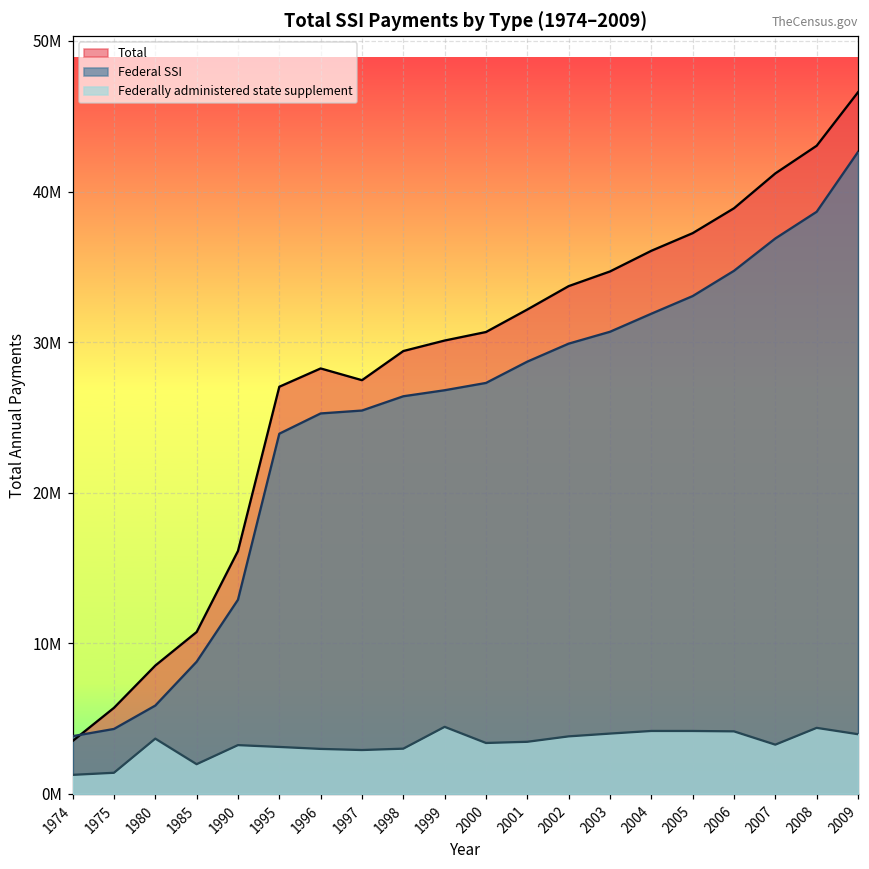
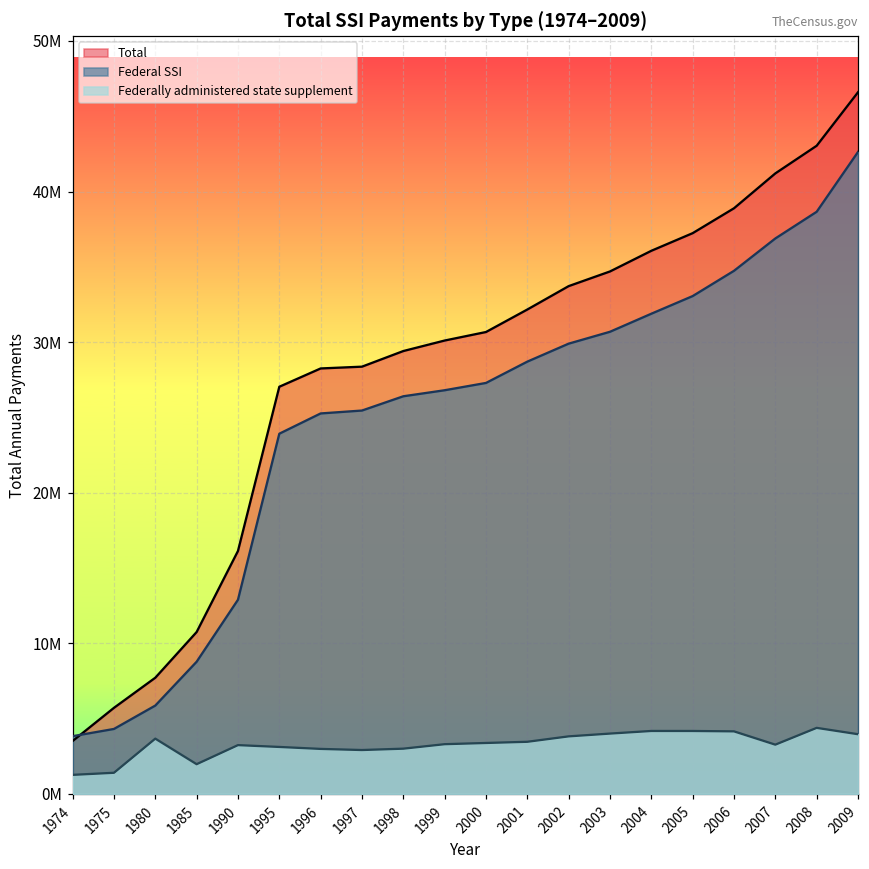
  {
    "Total": {
      "1974": 3500000,
      "1975": 5700000,
-     "1980": 8500000,
+     "1980": 7700000,
      "1985": 10700000,
      "1990": 16100000,
      "1995": 27000000,
      "1996": 28300000,
-     "1997": 27500000,
+     "1997": 28400000,
      "1998": 29400000,
      "1999": 30100000,
      "2000": 30700000,
      "2001": 32200000,
      "2002": 33700000,
      "2003": 34700000,
      "2004": 36100000,
      "2005": 37200000,
      "2006": 38900000,
      "2007": 41200000,
      "2008": 43000000,
      "2009": 46600000
    },
    "Federal SSI": {
      "1974": 3800000,
      "1975": 4300000,
      "1980": 5900000,
      "1985": 8800000,
      "1990": 12900000,
      "1995": 23900000,
      "1996": 25300000,
      "1997": 25500000,
      "1998": 26400000,
      "1999": 26800000,
      "2000": 27300000,
      "2001": 28700000,
      "2002": 29900000,
      "2003": 30700000,
      "2004": 31900000,
      "2005": 33100000,
      "2006": 34700000,
      "2007": 36900000,
      "2008": 38700000,
      "2009": 42600000
    },
    "Federally administered state supplement": {
      "1974": 1300000,
      "1975": 1400000,
      "1980": 3700000,
      "1985": 2000000,
      "1990": 3200000,
      "1995": 3100000,
      "1996": 3000000,
      "1997": 2900000,
      "1998": 3000000,
-     "1999": 4500000,
+     "1999": 3300000,
      "2000": 3400000,
      "2001": 3500000,
      "2002": 3800000,
      "2003": 4000000,
      "2004": 4200000,
      "2005": 4200000,
      "2006": 4200000,
      "2007": 3300000,
      "2008": 4400000,
      "2009": 4000000
    }
  }
